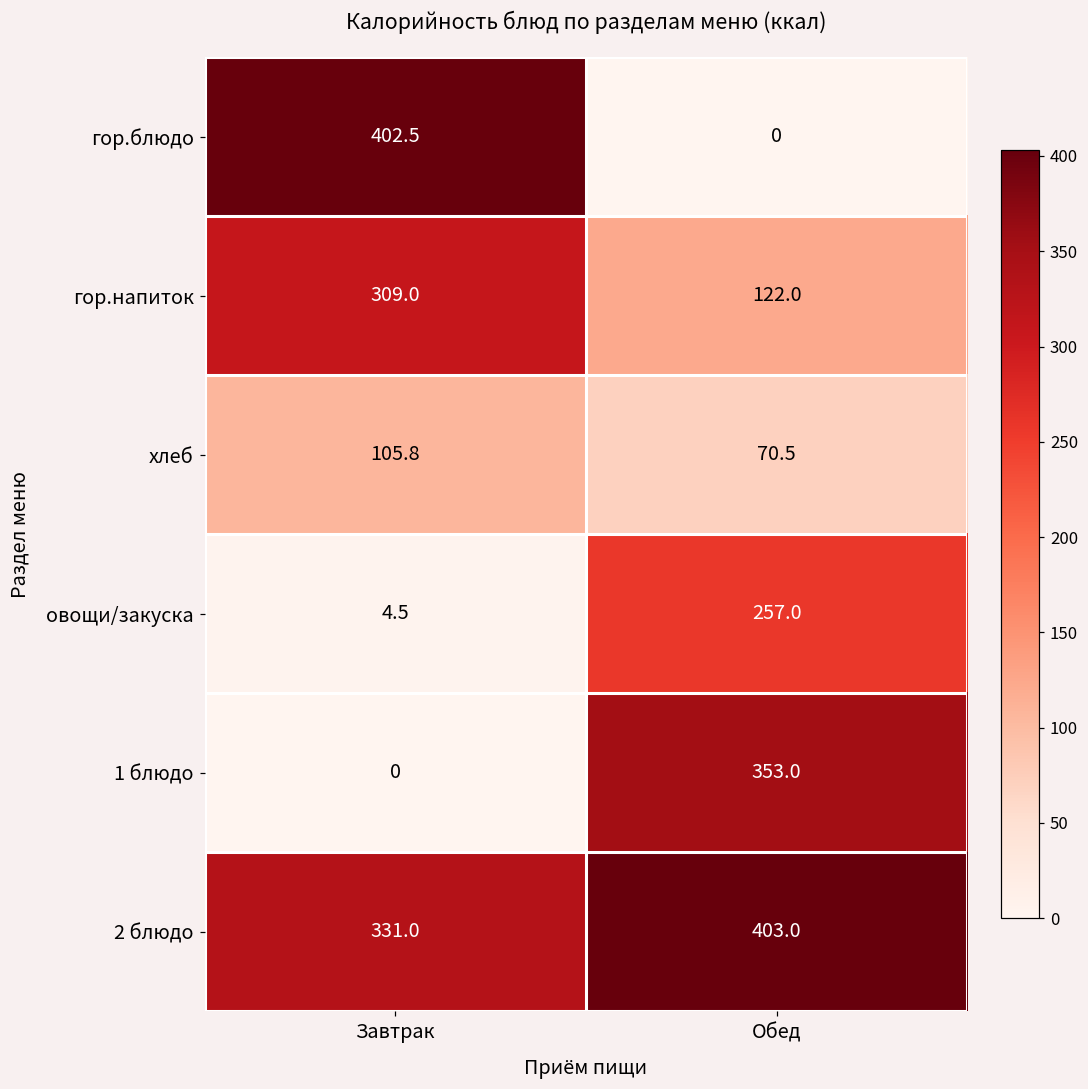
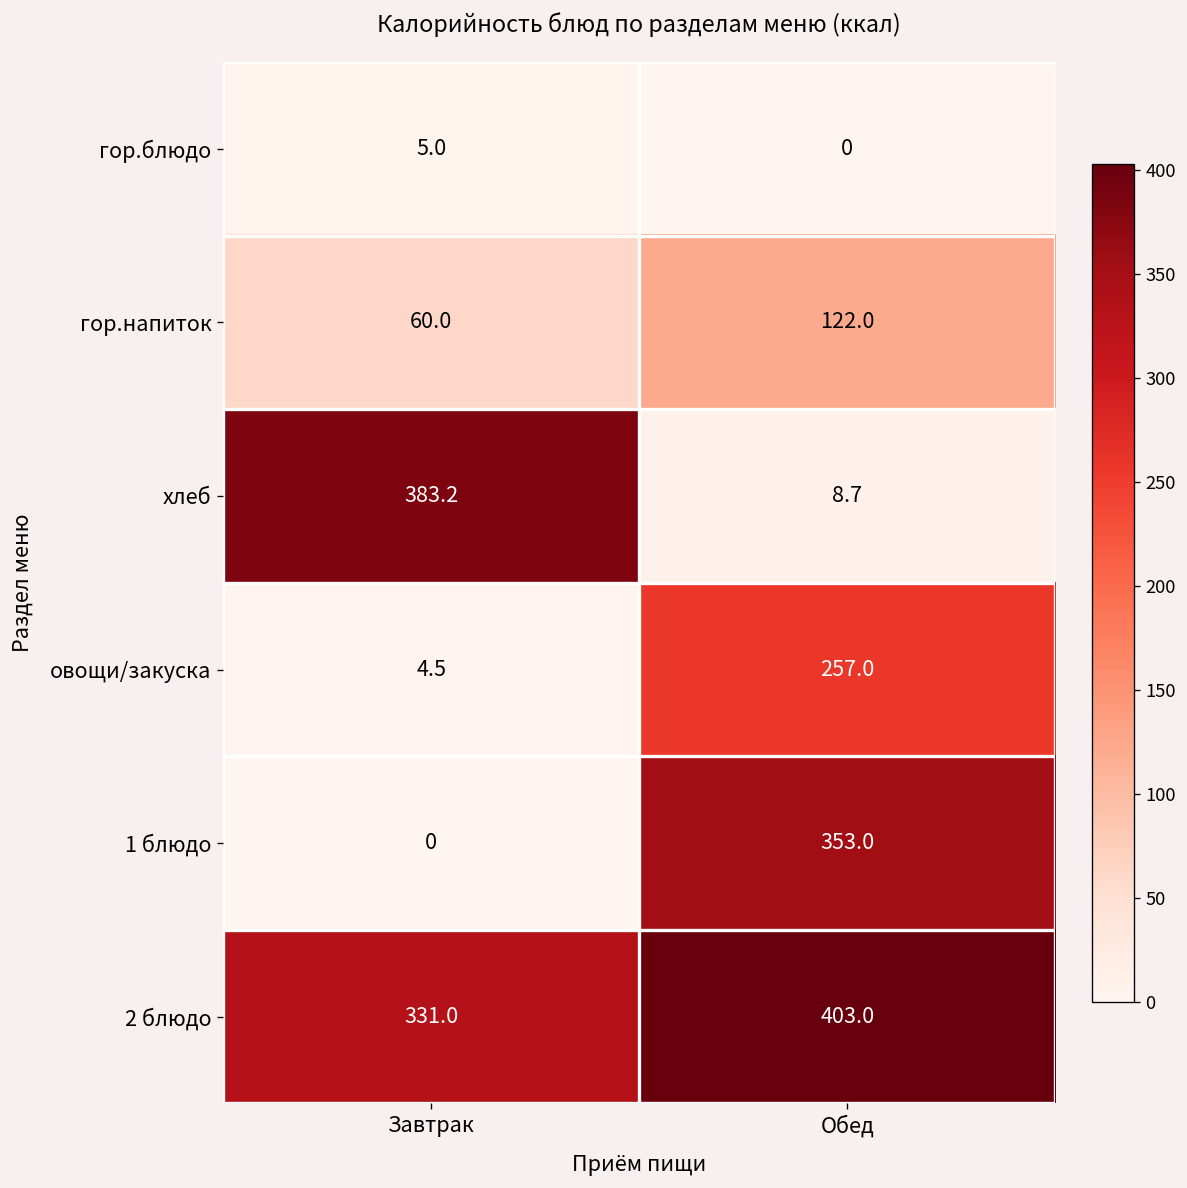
  {
    "гор.блюдо": {
-     "Завтрак": 402.5,
+     "Завтрак": 5.0,
      "Обед": 0
    },
    "гор.напиток": {
-     "Завтрак": 309.0,
+     "Завтрак": 60.0,
      "Обед": 122.0
    },
    "хлеб": {
-     "Завтрак": 105.8,
-     "Обед": 70.5
+     "Завтрак": 383.2,
+     "Обед": 8.7
    },
    "овощи/закуска": {
      "Завтрак": 4.5,
      "Обед": 257.0
    },
    "1 блюдо": {
      "Завтрак": 0,
      "Обед": 353.0
    },
    "2 блюдо": {
      "Завтрак": 331.0,
      "Обед": 403.0
    }
  }
